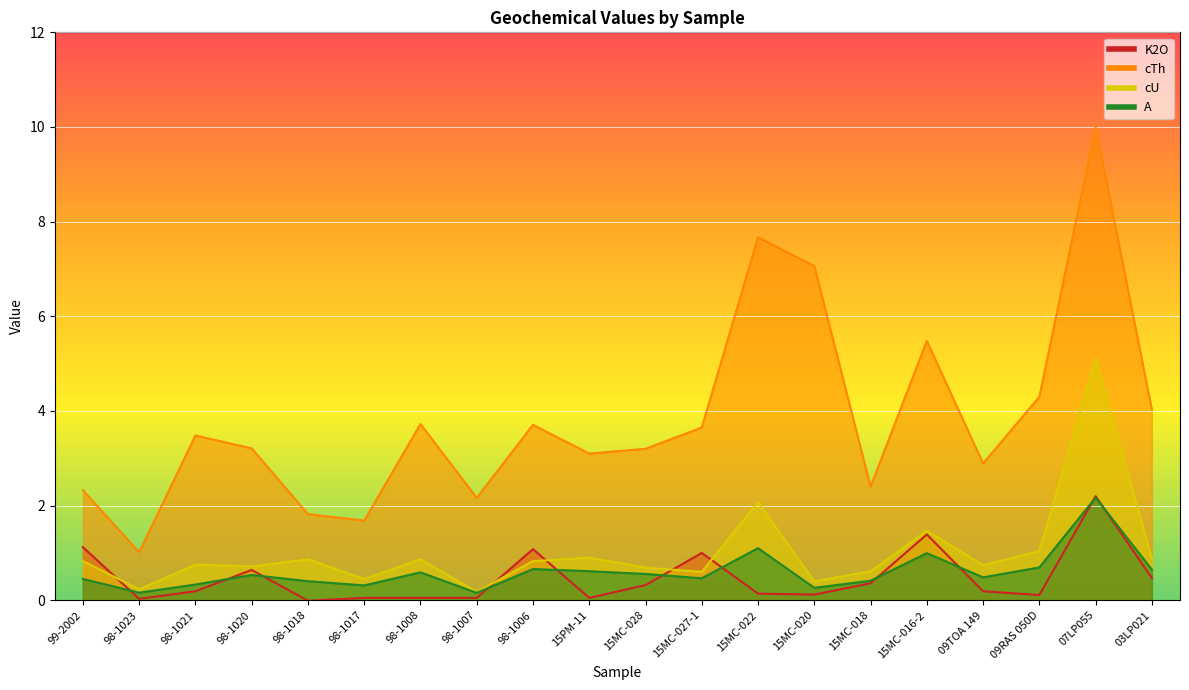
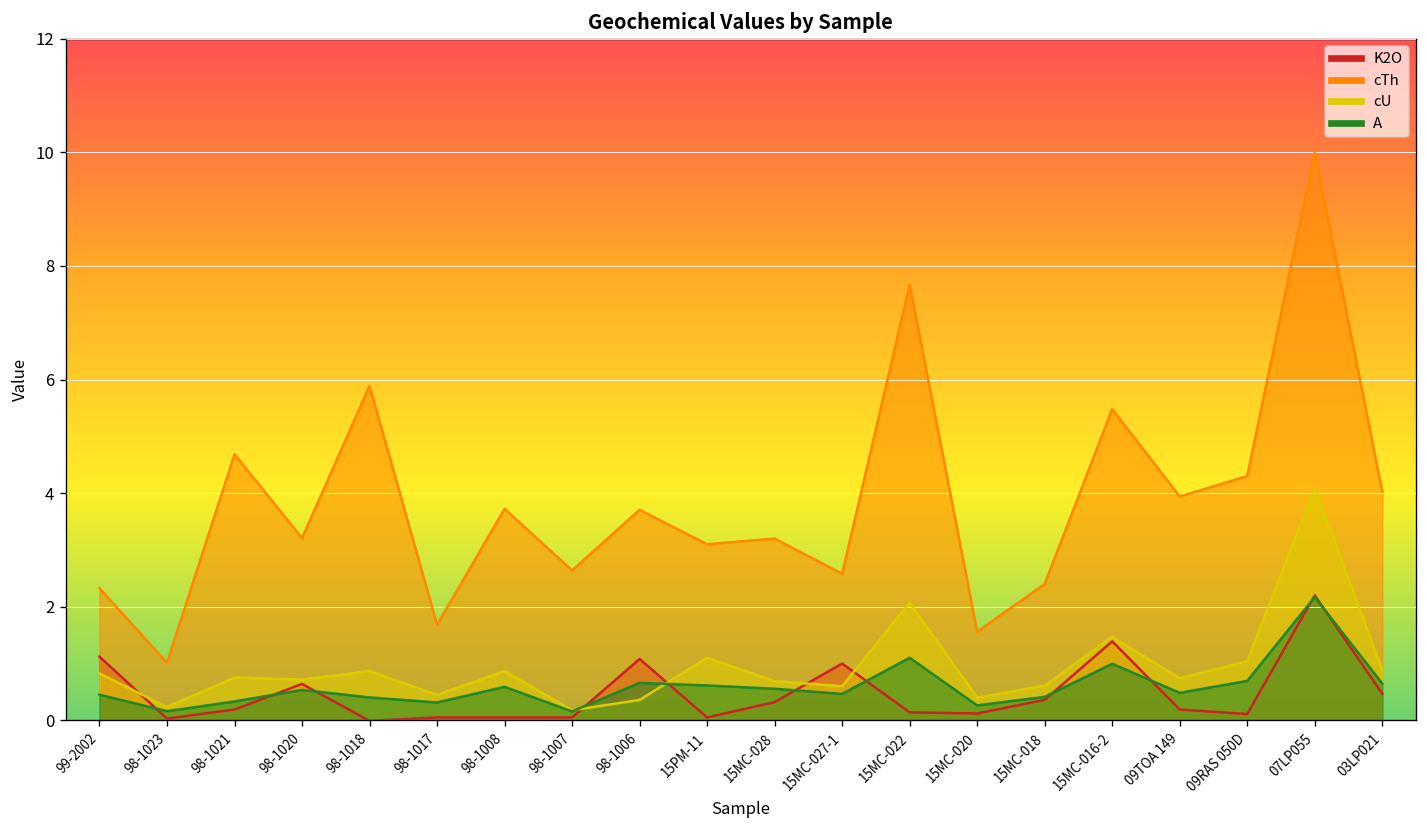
  {
    "cTh": {
      "99-2002": 2.3,
      "98-1023": 1.0,
-     "98-1021": 3.5,
+     "98-1021": 4.7,
      "98-1020": 3.2,
-     "98-1018": 1.8,
+     "98-1018": 5.9,
      "98-1017": 1.7,
      "98-1008": 3.7,
-     "98-1007": 2.2,
+     "98-1007": 2.6,
      "98-1006": 3.7,
      "15PM-11": 3.1,
      "15MC-028": 3.2,
-     "15MC-027-1": 3.7,
+     "15MC-027-1": 2.6,
      "15MC-022": 7.7,
-     "15MC-020": 7.1,
+     "15MC-020": 1.6,
      "15MC-018": 2.4,
      "15MC-016-2": 5.5,
-     "09TOA 149": 2.9,
+     "09TOA 149": 3.9,
      "09RAS 050D": 4.3,
      "07LP055": 10.0,
      "03LP021": 4.0
    },
    "cU": {
      "99-2002": 0.8,
      "98-1023": 0.2,
      "98-1021": 0.8,
      "98-1020": 0.7,
      "98-1018": 0.9,
      "98-1017": 0.4,
      "98-1008": 0.9,
-     "98-1006": 0.8,
-     "15PM-11": 0.9,
+     "98-1006": 0.4,
+     "15PM-11": 1.1,
      "15MC-028": 0.7,
      "15MC-027-1": 0.6,
      "15MC-022": 2.1,
      "15MC-020": 0.4,
      "15MC-018": 0.6,
      "15MC-016-2": 1.5,
      "09TOA 149": 0.7,
      "09RAS 050D": 1.0,
-     "07LP055": 5.1,
+     "07LP055": 4.1,
      "03LP021": 0.9
    },
    "A": {
      "99-2002": 0.5,
      "98-1023": 0.2,
      "98-1021": 0.3,
      "98-1020": 0.5,
      "98-1018": 0.4,
      "98-1017": 0.3,
      "98-1008": 0.6,
      "98-1006": 0.7,
      "15PM-11": 0.6,
      "15MC-028": 0.6,
      "15MC-027-1": 0.5,
      "15MC-022": 1.1,
      "15MC-020": 0.3,
      "15MC-016-2": 1.0,
      "09TOA 149": 0.5,
      "09RAS 050D": 0.7,
      "03LP021": 0.6
    }
  }
